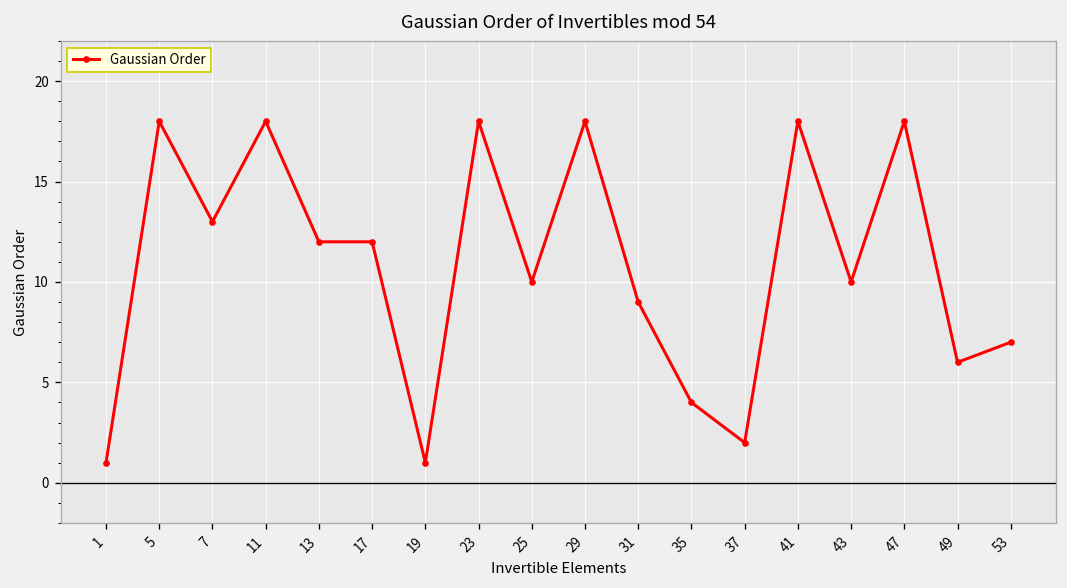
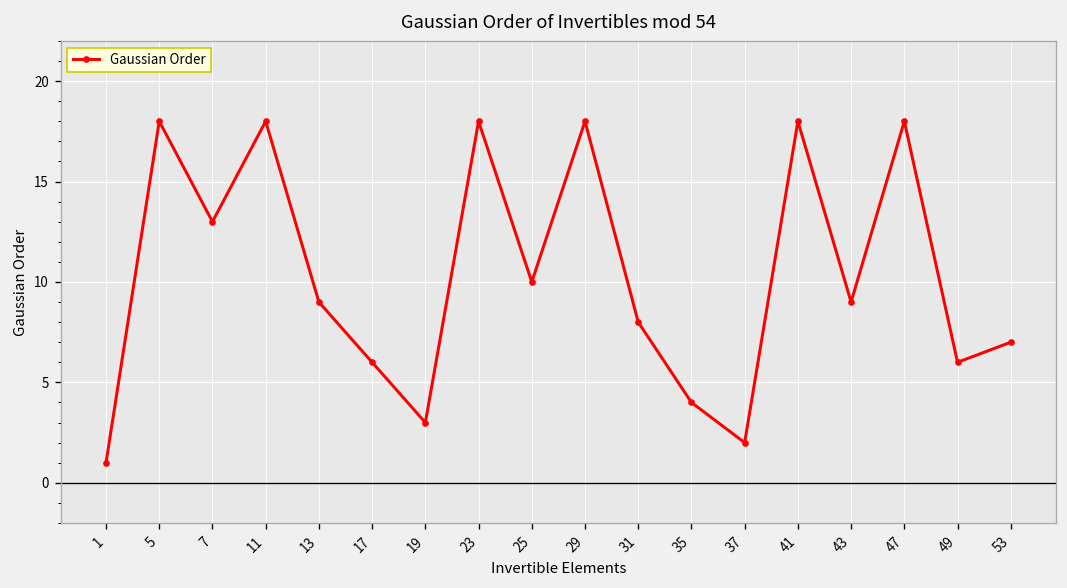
  {
    "1": 1,
    "5": 18,
    "7": 13,
    "11": 18,
-   "13": 12,
-   "17": 12,
-   "19": 1,
+   "13": 9,
+   "17": 6,
+   "19": 3,
    "23": 18,
    "25": 10,
    "29": 18,
-   "31": 9,
+   "31": 8,
    "35": 4,
    "37": 2,
    "41": 18,
-   "43": 10,
+   "43": 9,
    "47": 18,
    "49": 6,
    "53": 7
  }
